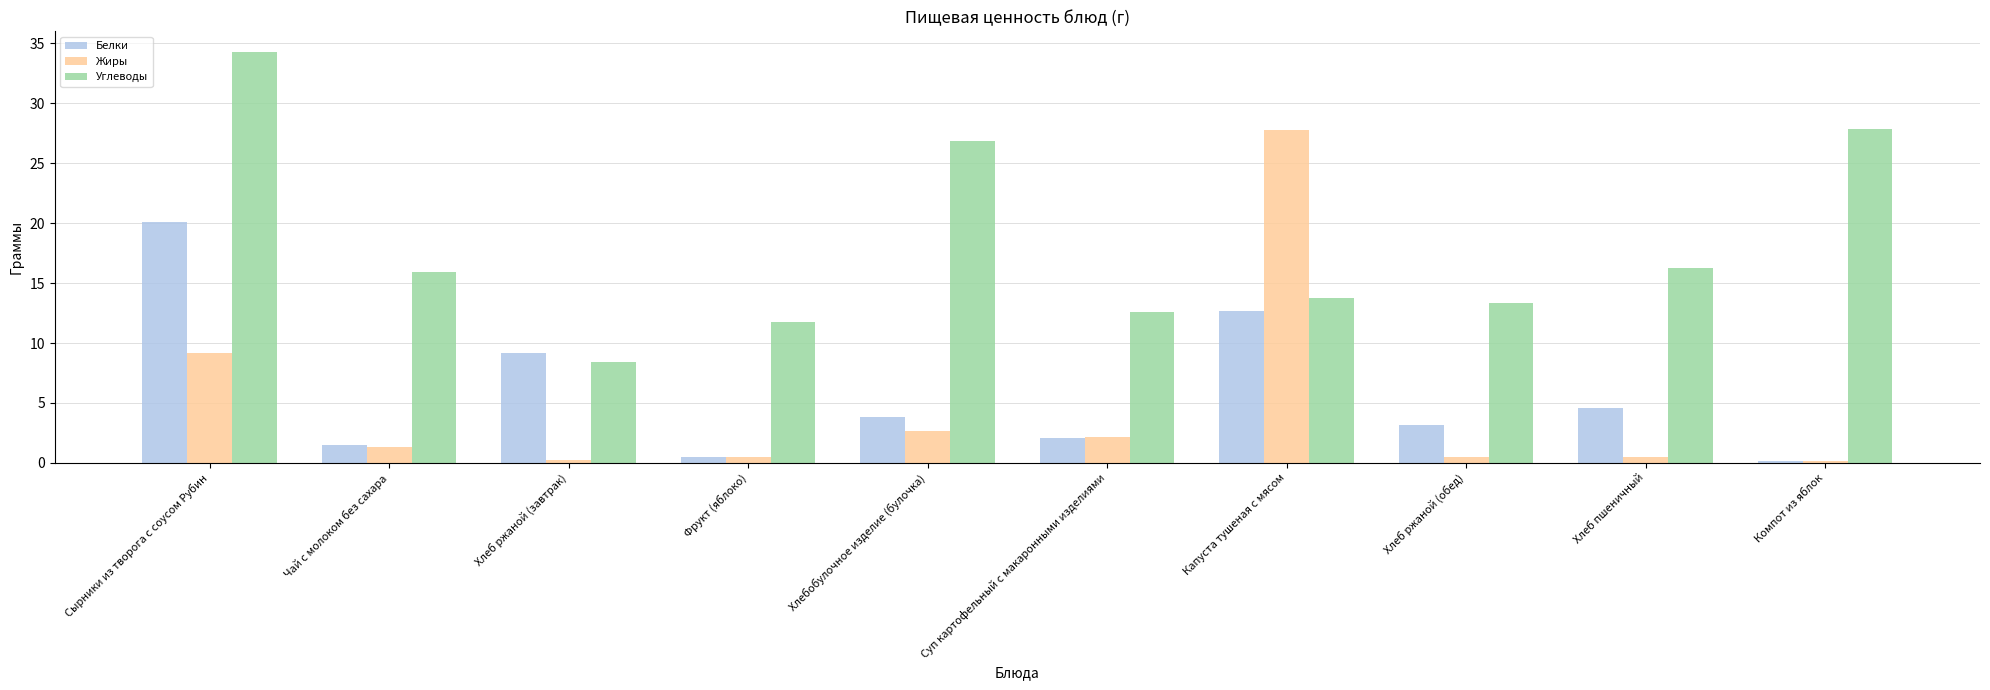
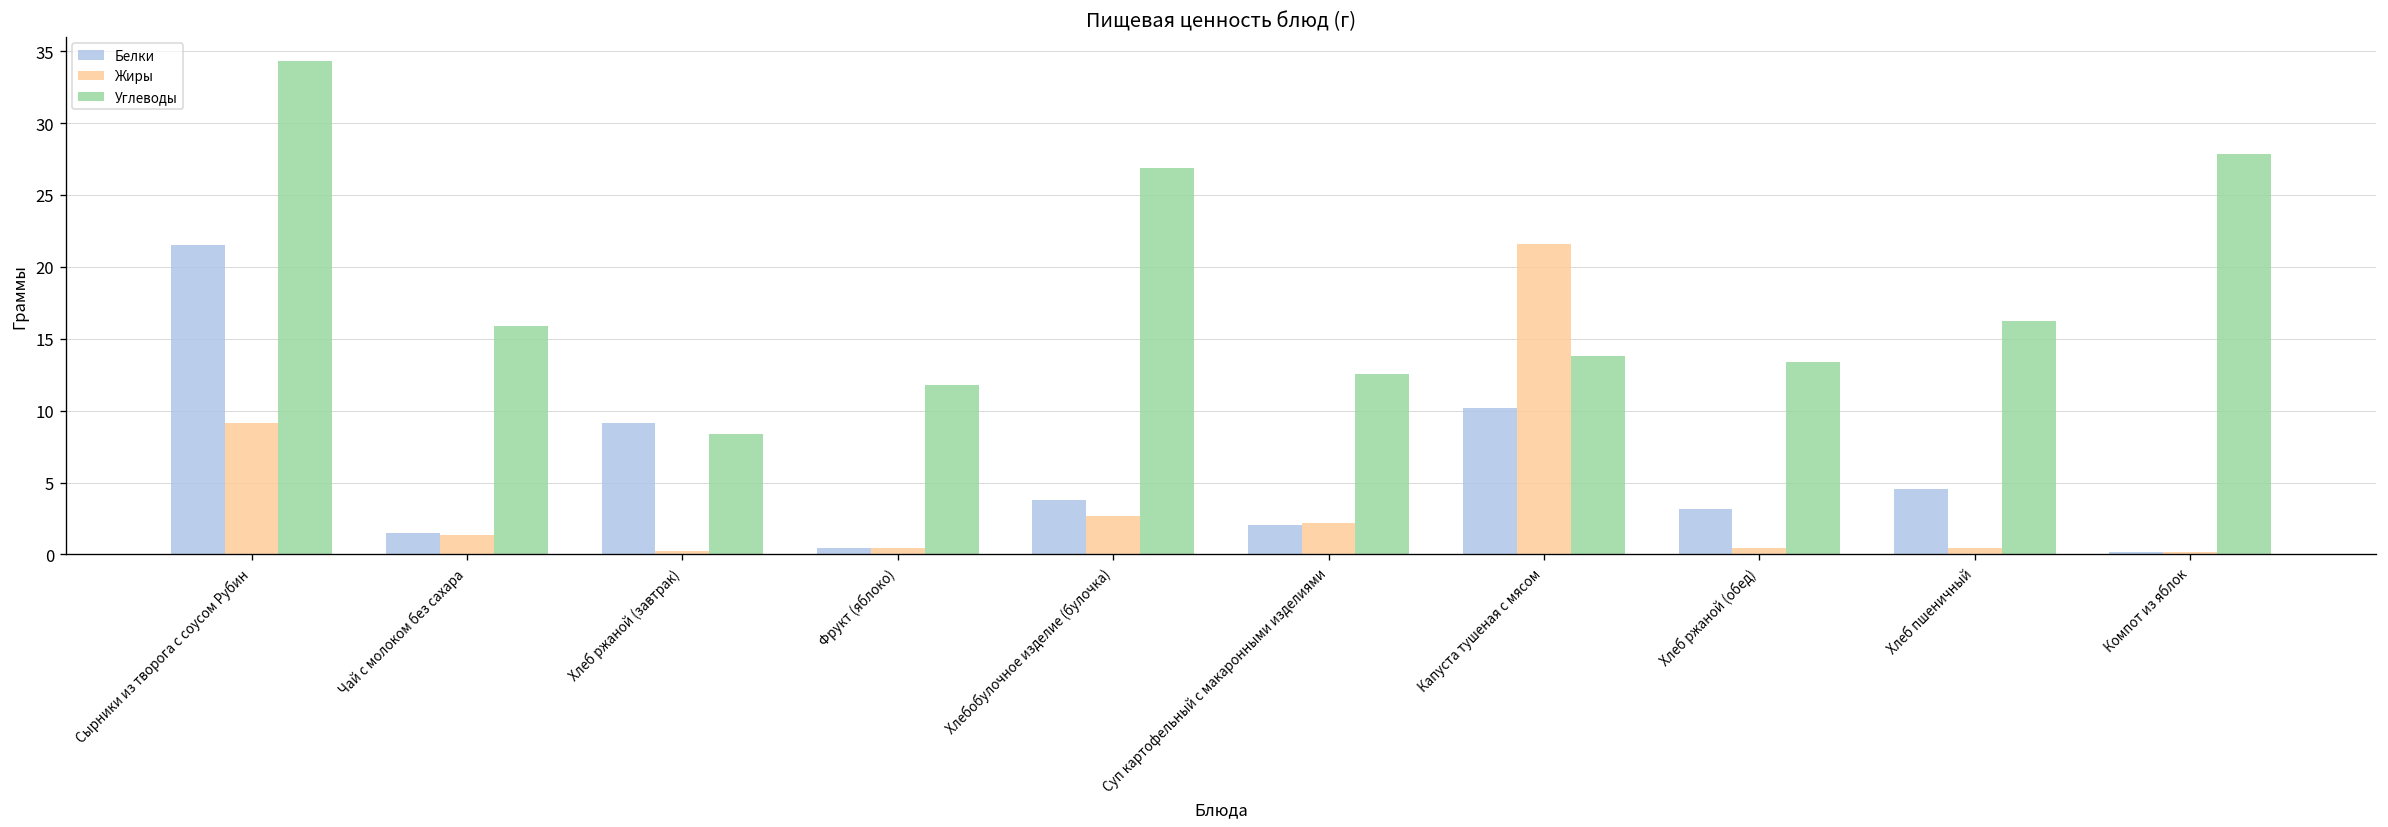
  {
    "Белки": {
-     "Сырники из творога с соусом Рубин": 20.1,
+     "Сырники из творога с соусом Рубин": 21.5,
      "Чай с молоком без сахара": 1.5,
      "Хлеб ржаной (завтрак)": 9.2,
      "Фрукт (яблоко)": 0.5,
      "Хлебобулочное изделие (булочка)": 3.8,
      "Суп картофельный с макаронными изделиями": 2.1,
-     "Капуста тушеная с мясом": 12.7,
+     "Капуста тушеная с мясом": 10.2,
      "Хлеб ржаной (обед)": 3.2,
      "Хлеб пшеничный": 4.6
    },
    "Жиры": {
      "Сырники из творога с соусом Рубин": 9.1,
      "Чай с молоком без сахара": 1.4,
      "Хлеб ржаной (завтрак)": 0.2,
      "Фрукт (яблоко)": 0.5,
      "Хлебобулочное изделие (булочка)": 2.7,
      "Суп картофельный с макаронными изделиями": 2.2,
-     "Капуста тушеная с мясом": 27.8,
+     "Капуста тушеная с мясом": 21.6,
      "Хлеб ржаной (обед)": 0.5,
      "Хлеб пшеничный": 0.5
    },
    "Углеводы": {
      "Сырники из творога с соусом Рубин": 34.3,
      "Чай с молоком без сахара": 15.9,
      "Хлеб ржаной (завтрак)": 8.4,
      "Фрукт (яблоко)": 11.8,
      "Хлебобулочное изделие (булочка)": 26.9,
      "Суп картофельный с макаронными изделиями": 12.6,
      "Капуста тушеная с мясом": 13.8,
      "Хлеб ржаной (обед)": 13.4,
      "Хлеб пшеничный": 16.3,
      "Компот из яблок": 27.9
    }
  }
